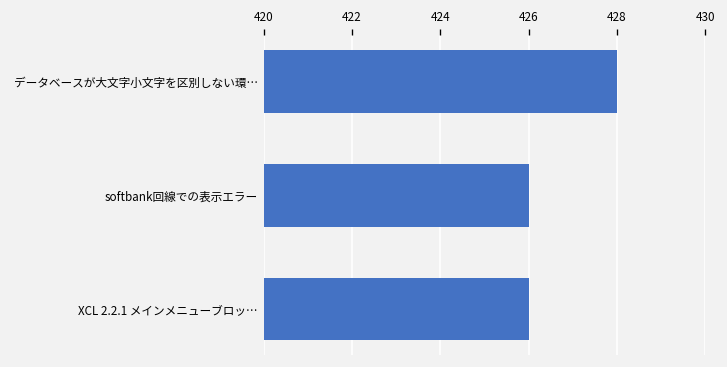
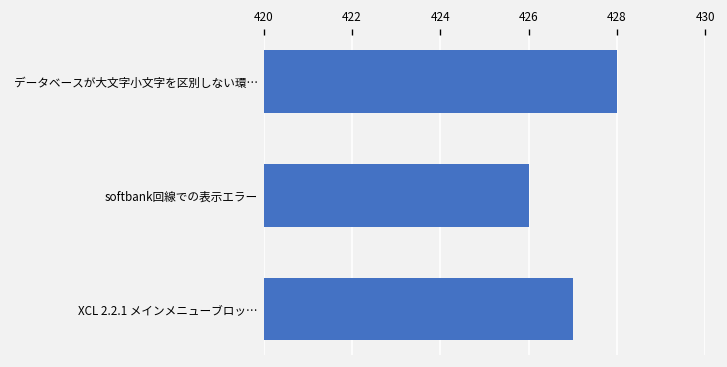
  {
    "データベースが大文字小文字を区別しない環…": 428,
    "softbank回線での表示エラー": 426,
-   "XCL 2.2.1 メインメニューブロッ…": 426
+   "XCL 2.2.1 メインメニューブロッ…": 427
  }
